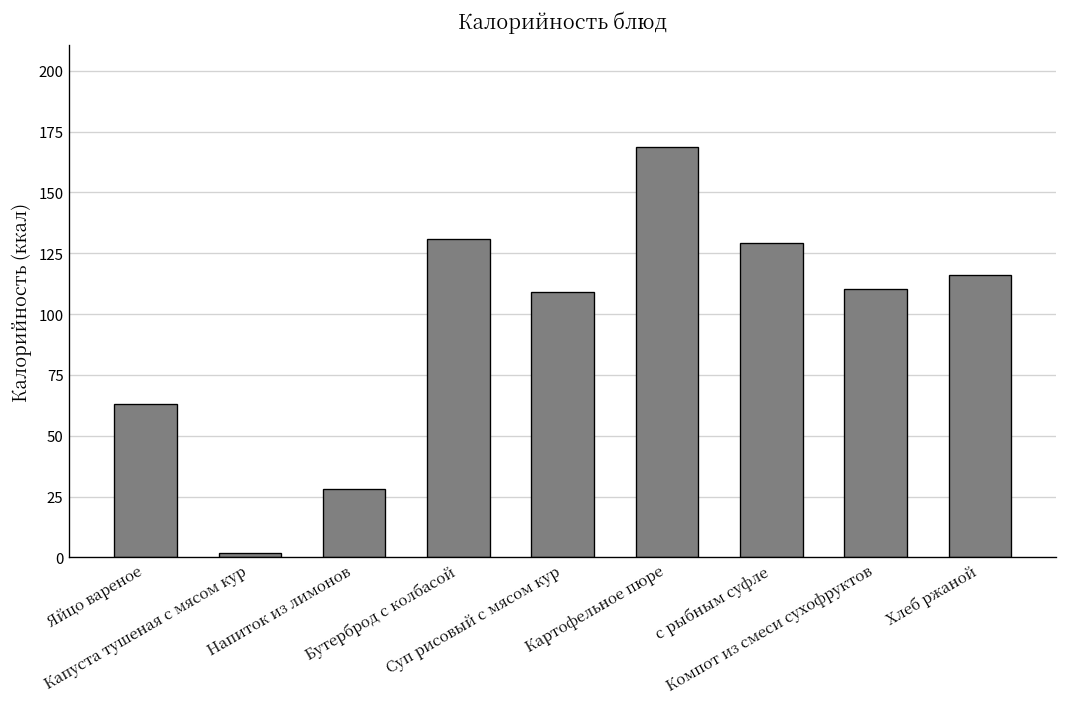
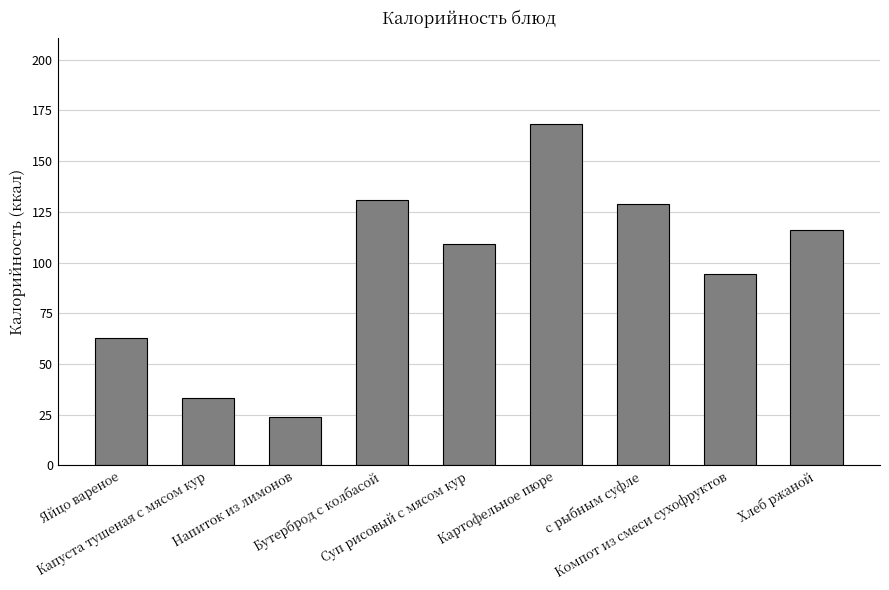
  {
    "Яйцо вареное": 63,
-   "Капуста тушеная с мясом кур": 2,
-   "Напиток из лимонов": 28,
+   "Капуста тушеная с мясом кур": 33,
+   "Напиток из лимонов": 24,
    "Бутерброд с колбасой": 131,
    "Суп рисовый с мясом кур": 109,
    "Картофельное пюре": 168,
    "с рыбным суфле": 129,
-   "Компот из смеси сухофруктов": 110,
+   "Компот из смеси сухофруктов": 94,
    "Хлеб ржаной": 116
  }
